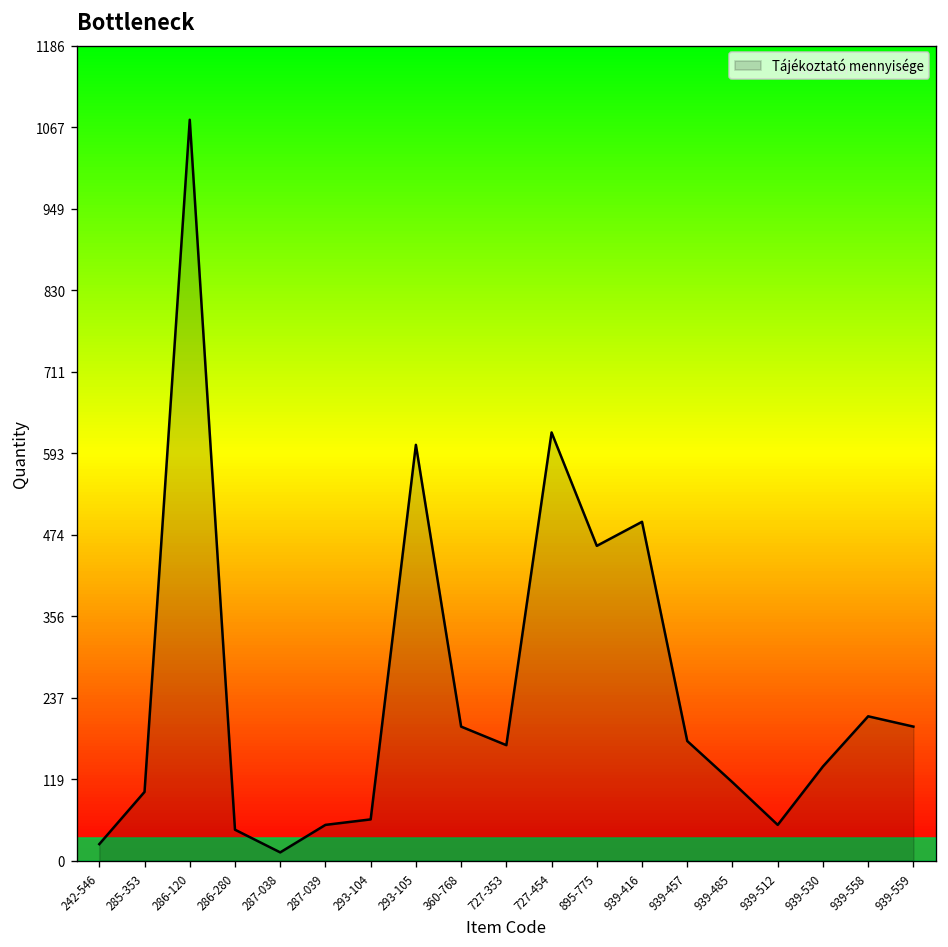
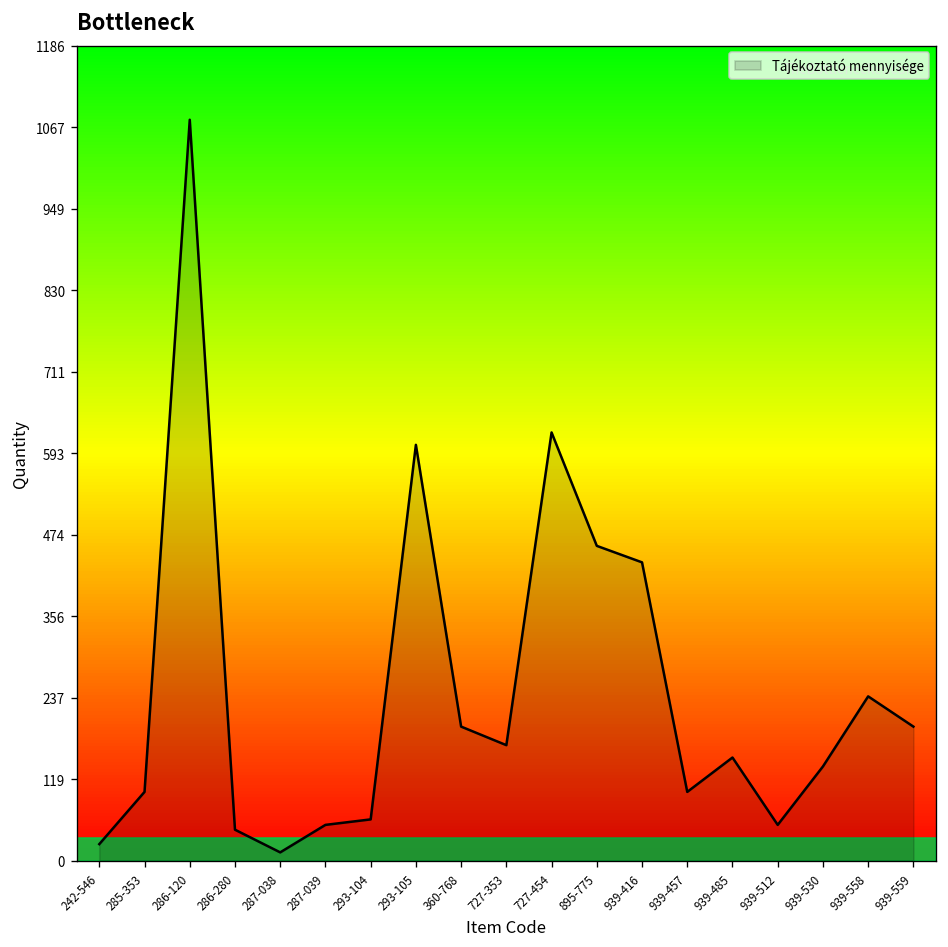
  {
    "285-353": 100,
    "286-120": 1080,
    "286-280": 50,
    "287-039": 50,
    "293-104": 60,
    "293-105": 610,
    "360-768": 200,
    "727-353": 170,
    "727-454": 620,
    "895-775": 460,
-   "939-416": 490,
-   "939-457": 170,
-   "939-485": 110,
+   "939-416": 430,
+   "939-457": 100,
+   "939-485": 150,
    "939-512": 50,
    "939-530": 140,
-   "939-558": 210,
+   "939-558": 240,
    "939-559": 200
  }
